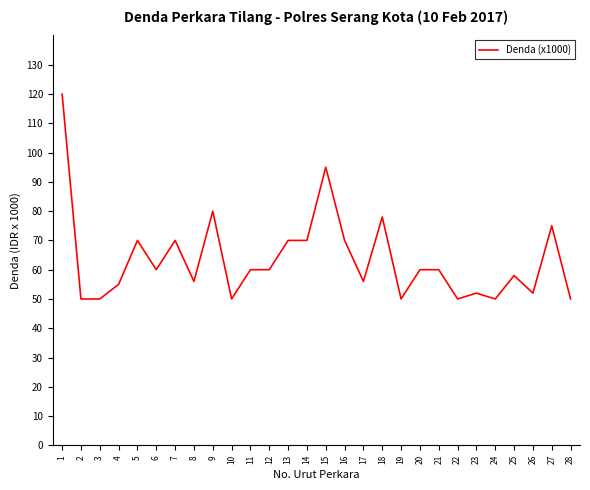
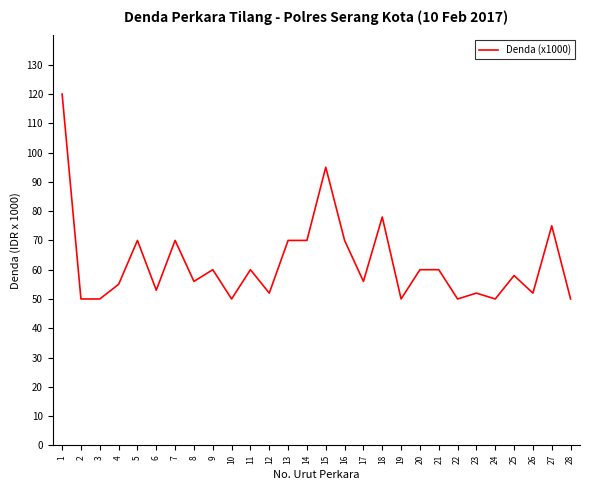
  {
    "1": 120,
    "2": 50,
    "3": 50,
    "4": 55,
    "5": 70,
-   "6": 60,
+   "6": 53,
    "7": 70,
    "8": 56,
-   "9": 80,
+   "9": 60,
    "10": 50,
    "11": 60,
-   "12": 60,
+   "12": 52,
    "13": 70,
    "14": 70,
    "15": 95,
    "16": 70,
    "17": 56,
    "18": 78,
    "19": 50,
    "20": 60,
    "21": 60,
    "22": 50,
    "23": 52,
    "24": 50,
    "25": 58,
    "26": 52,
    "27": 75,
    "28": 50
  }
